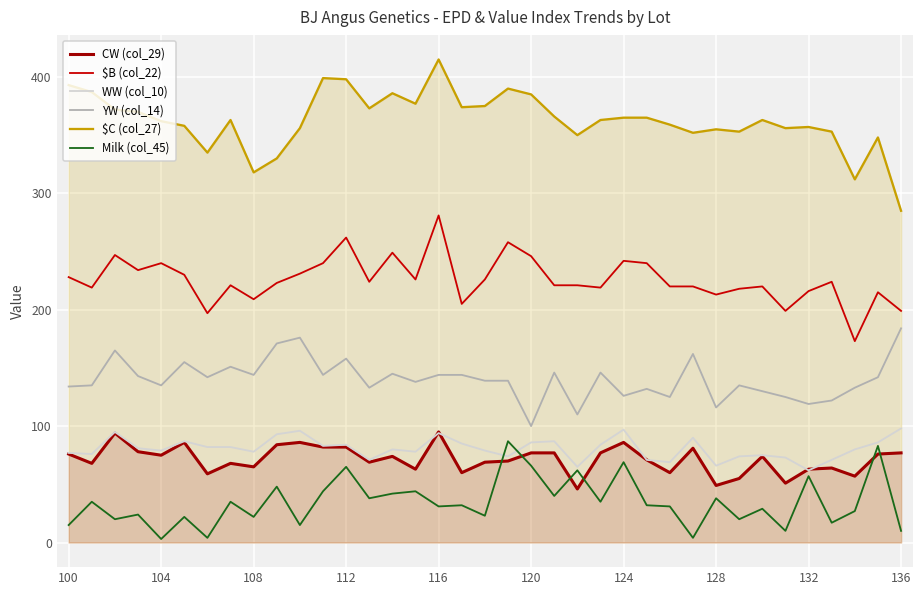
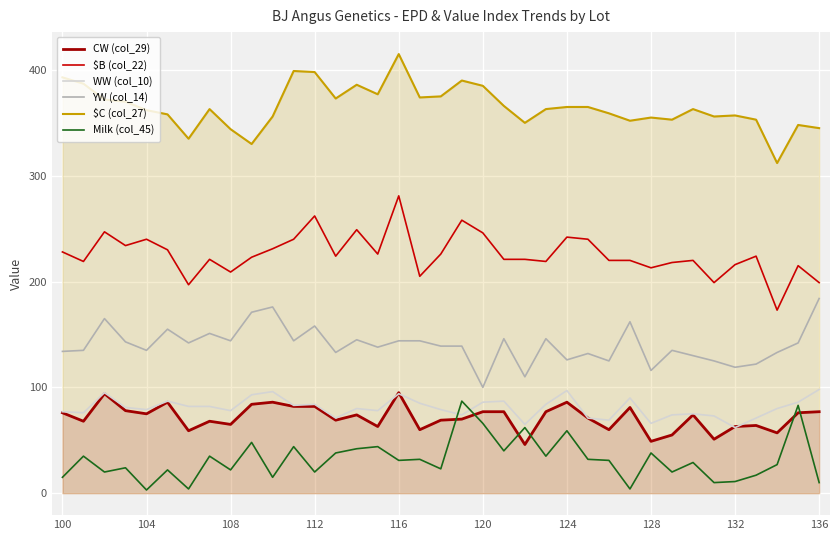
  {
    "WW (col_10)": {
      "104": 79,
      "108": 78,
      "120": 86,
      "124": 97,
      "128": 66,
      "136": 98
    },
    "YW (col_14)": {
      "100": 134,
      "104": 135,
      "108": 144,
      "112": 158,
      "116": 144,
      "120": 100,
      "124": 126,
      "128": 116,
      "132": 119,
      "136": 184
    },
    "$C (col_27)": {
-     "108": 318,
+     "108": 344,
      "112": 398,
      "116": 415,
      "120": 385,
      "124": 365,
      "128": 355,
      "132": 357,
-     "136": 285
+     "136": 345
    },
    "Milk (col_45)": {
      "100": 15,
      "104": 3,
      "108": 22,
-     "112": 65,
+     "112": 20,
      "116": 31,
      "120": 66,
-     "124": 69,
+     "124": 59,
      "128": 38,
-     "132": 57,
+     "132": 11,
      "136": 10
    }
  }
